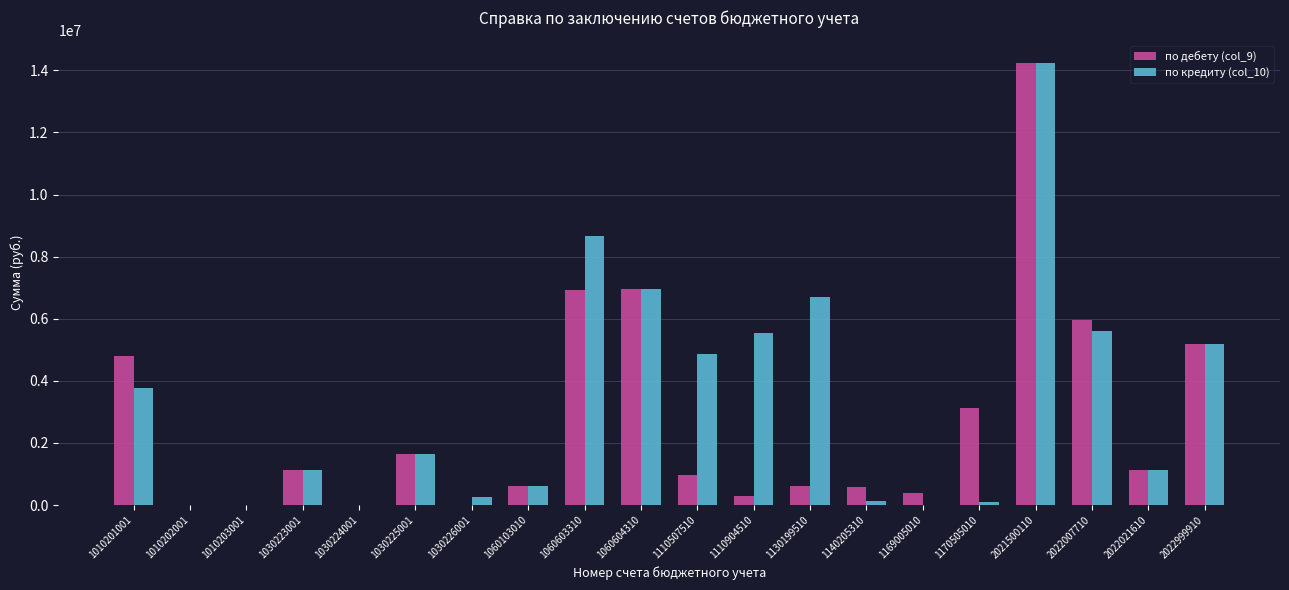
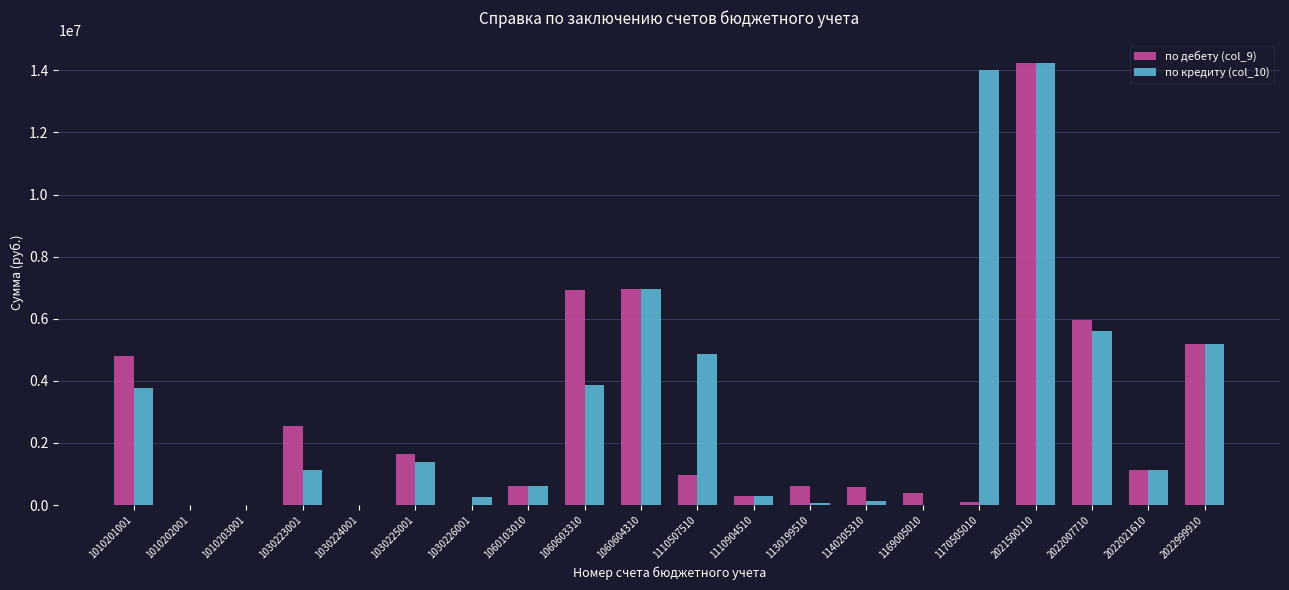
  {
    "по дебету (col_9)": {
      "1010201001": 4800000,
-     "1030223001": 1100000,
+     "1030223001": 2500000,
      "1030225001": 1600000,
      "1030226001": 0,
      "1060103010": 600000,
      "1060603310": 6900000,
      "1060604310": 6900000,
      "1110507510": 1000000,
      "1110904510": 300000,
      "1130199510": 600000,
      "1140205310": 600000,
      "1169005010": 400000,
-     "1170505010": 3100000,
+     "1170505010": 100000,
      "2021500110": 14300000,
      "2022007710": 6000000,
      "2022021610": 1100000,
      "2022999910": 5200000
    },
    "по кредиту (col_10)": {
      "1010201001": 3800000,
      "1030223001": 1100000,
-     "1030225001": 1600000,
+     "1030225001": 1400000,
      "1030226001": 300000,
      "1060103010": 600000,
-     "1060603310": 8700000,
+     "1060603310": 3900000,
      "1060604310": 6900000,
      "1110507510": 4900000,
-     "1110904510": 5500000,
-     "1130199510": 6700000,
+     "1110904510": 300000,
+     "1130199510": 100000,
      "1140205310": 100000,
-     "1170505010": 100000,
+     "1170505010": 14000000,
      "2021500110": 14300000,
      "2022007710": 5600000,
      "2022021610": 1100000,
      "2022999910": 5200000
    }
  }
